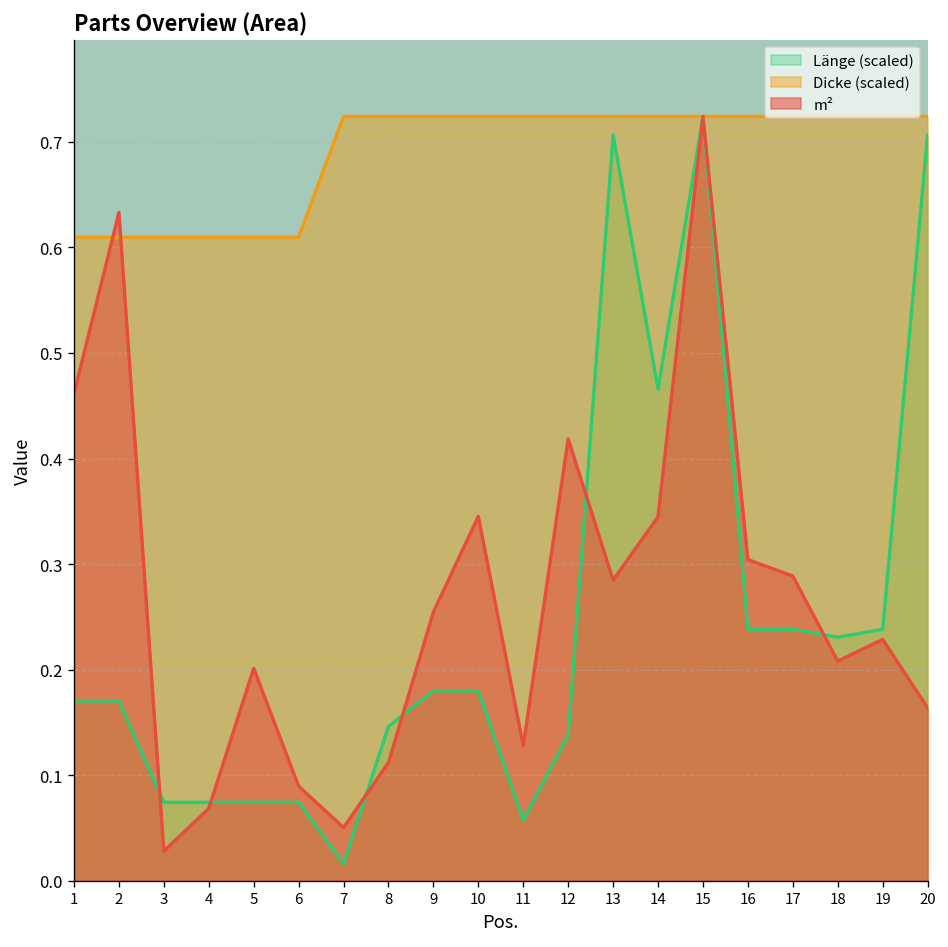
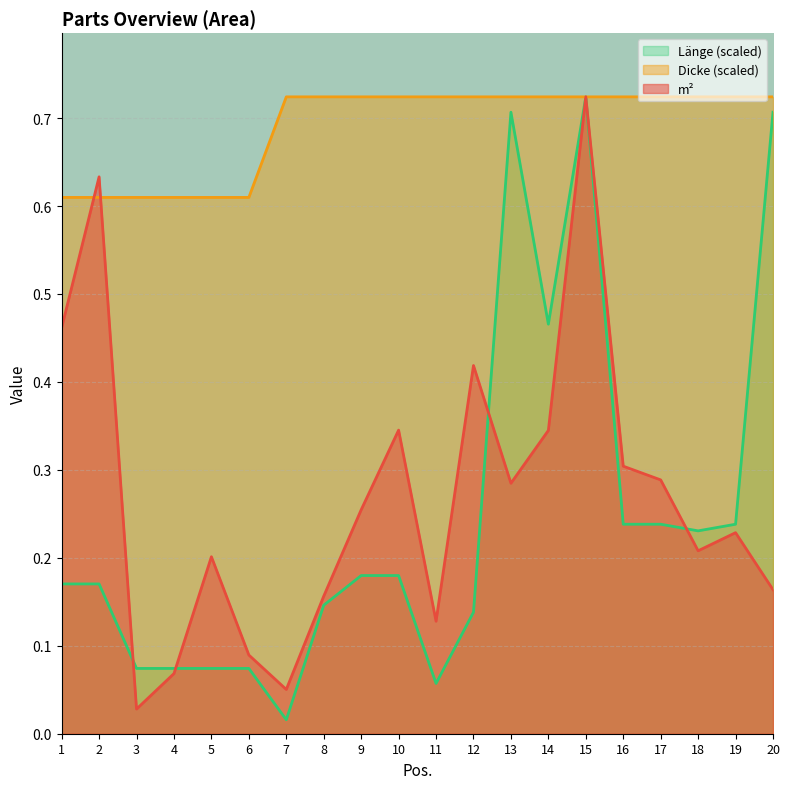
  {
    "Länge (scaled)": {
      "1": 0.17,
      "2": 0.17,
      "3": 0.07,
      "4": 0.07,
      "5": 0.07,
      "6": 0.07,
      "7": 0.02,
      "8": 0.15,
      "9": 0.18,
      "10": 0.18,
      "11": 0.06,
      "12": 0.14,
      "13": 0.71,
      "14": 0.47,
      "16": 0.24,
      "17": 0.24,
      "18": 0.23,
      "19": 0.24,
      "20": 0.71
    },
    "Dicke (scaled)": {
      "1": 0.61,
      "2": 0.61,
      "3": 0.61,
      "4": 0.61,
      "5": 0.61,
      "6": 0.61,
      "7": 0.72,
      "8": 0.72,
      "9": 0.72,
      "10": 0.72,
      "11": 0.72,
      "12": 0.72,
      "13": 0.72,
      "14": 0.72,
      "16": 0.72,
      "20": 0.72
    },
    "m²": {
      "1": 0.46,
      "2": 0.63,
      "3": 0.03,
      "4": 0.07,
      "5": 0.20,
      "6": 0.09,
      "7": 0.05,
-     "8": 0.11,
+     "8": 0.16,
      "9": 0.25,
      "10": 0.35,
      "11": 0.13,
      "12": 0.42,
      "13": 0.28,
      "14": 0.34,
      "16": 0.30,
      "17": 0.29,
      "18": 0.21,
      "19": 0.23,
      "20": 0.16
    }
  }
